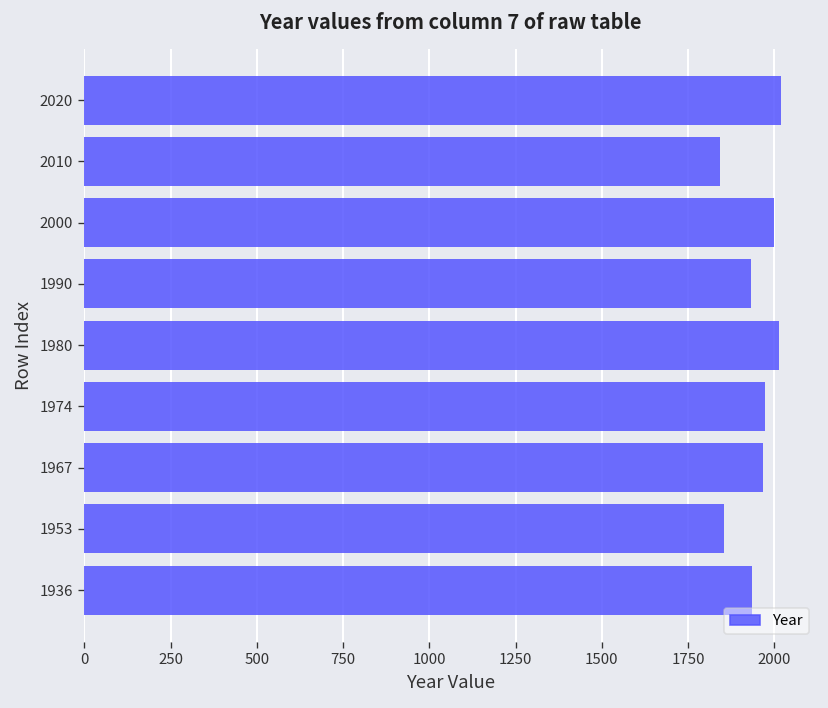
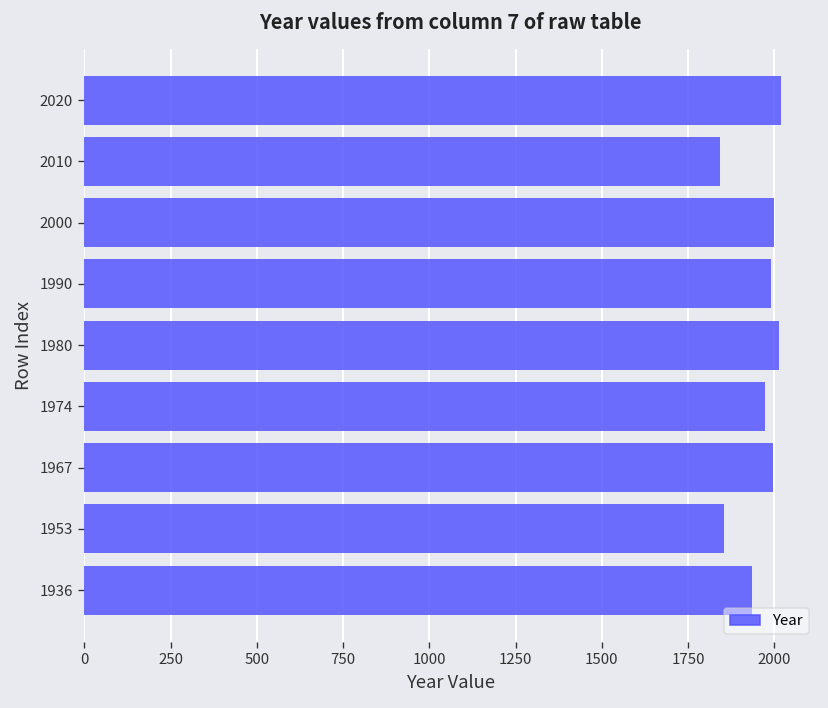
  {
    "2020": 2020,
    "2010": 1840,
    "2000": 2000,
-   "1990": 1930,
+   "1990": 1990,
    "1980": 2010,
    "1974": 1970,
-   "1967": 1970,
+   "1967": 2000,
    "1953": 1850,
    "1936": 1940
  }
